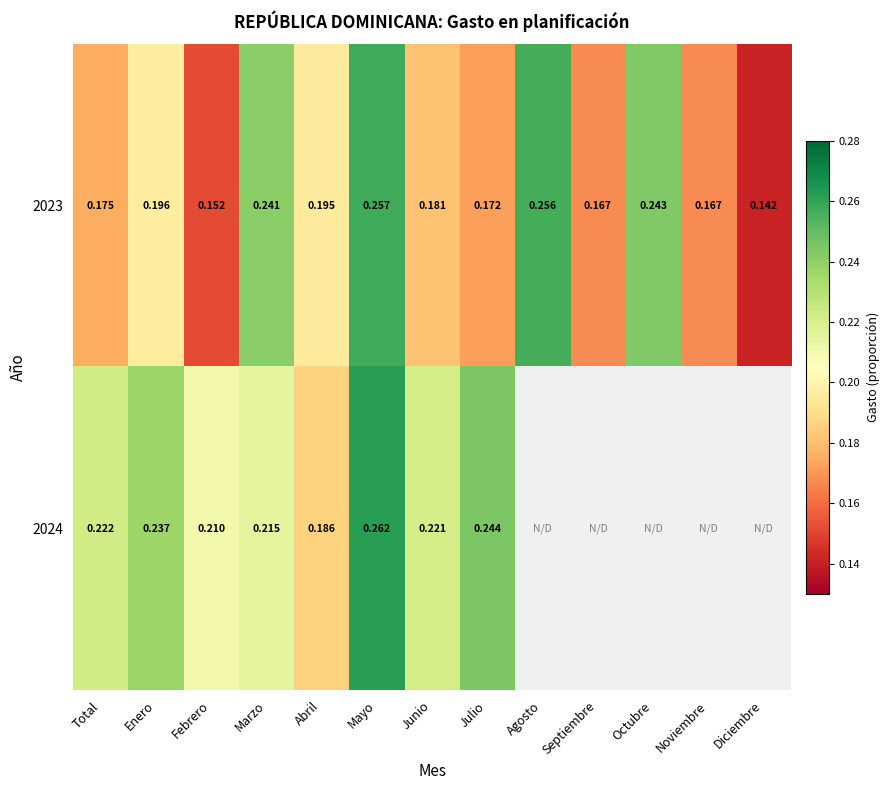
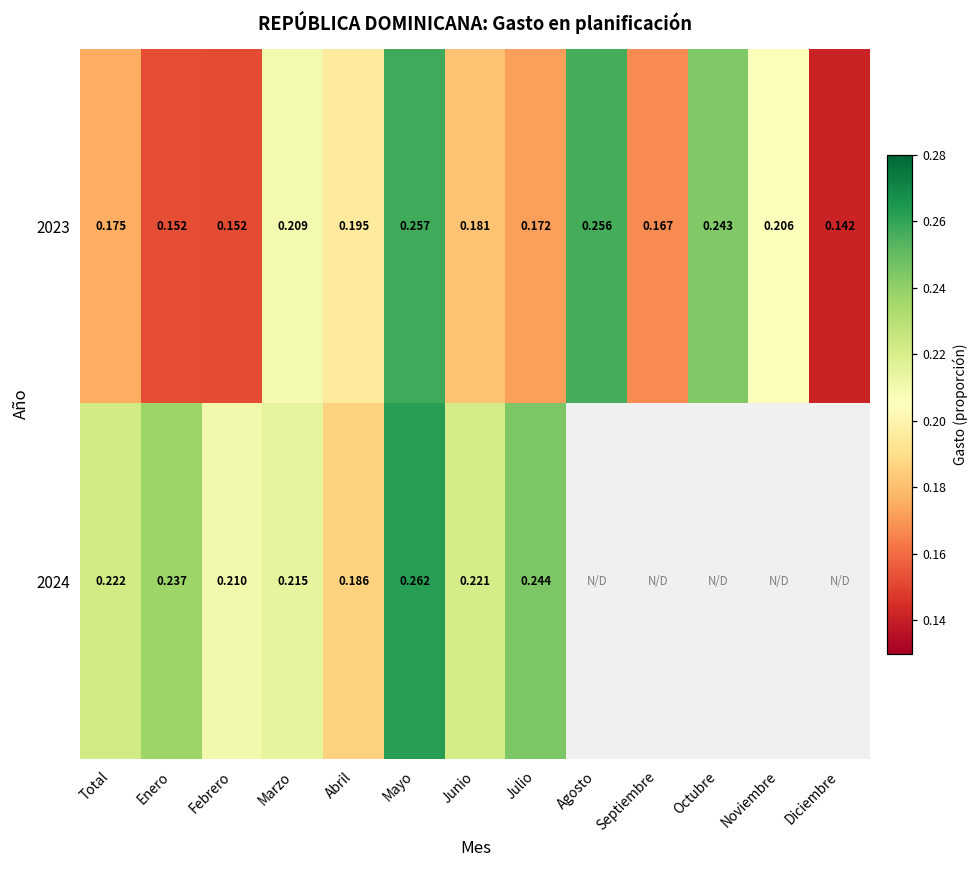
  {
    "2023": {
      "Total": 0.175,
-     "Enero": 0.196,
+     "Enero": 0.152,
      "Febrero": 0.152,
-     "Marzo": 0.241,
+     "Marzo": 0.209,
      "Abril": 0.195,
      "Mayo": 0.257,
      "Junio": 0.181,
      "Julio": 0.172,
      "Agosto": 0.256,
      "Septiembre": 0.167,
      "Octubre": 0.243,
-     "Noviembre": 0.167,
+     "Noviembre": 0.206,
      "Diciembre": 0.142
    },
    "2024": {
      "Total": 0.222,
      "Enero": 0.237,
      "Febrero": 0.210,
      "Marzo": 0.215,
      "Abril": 0.186,
      "Mayo": 0.262,
      "Junio": 0.221,
      "Julio": 0.244
    }
  }
